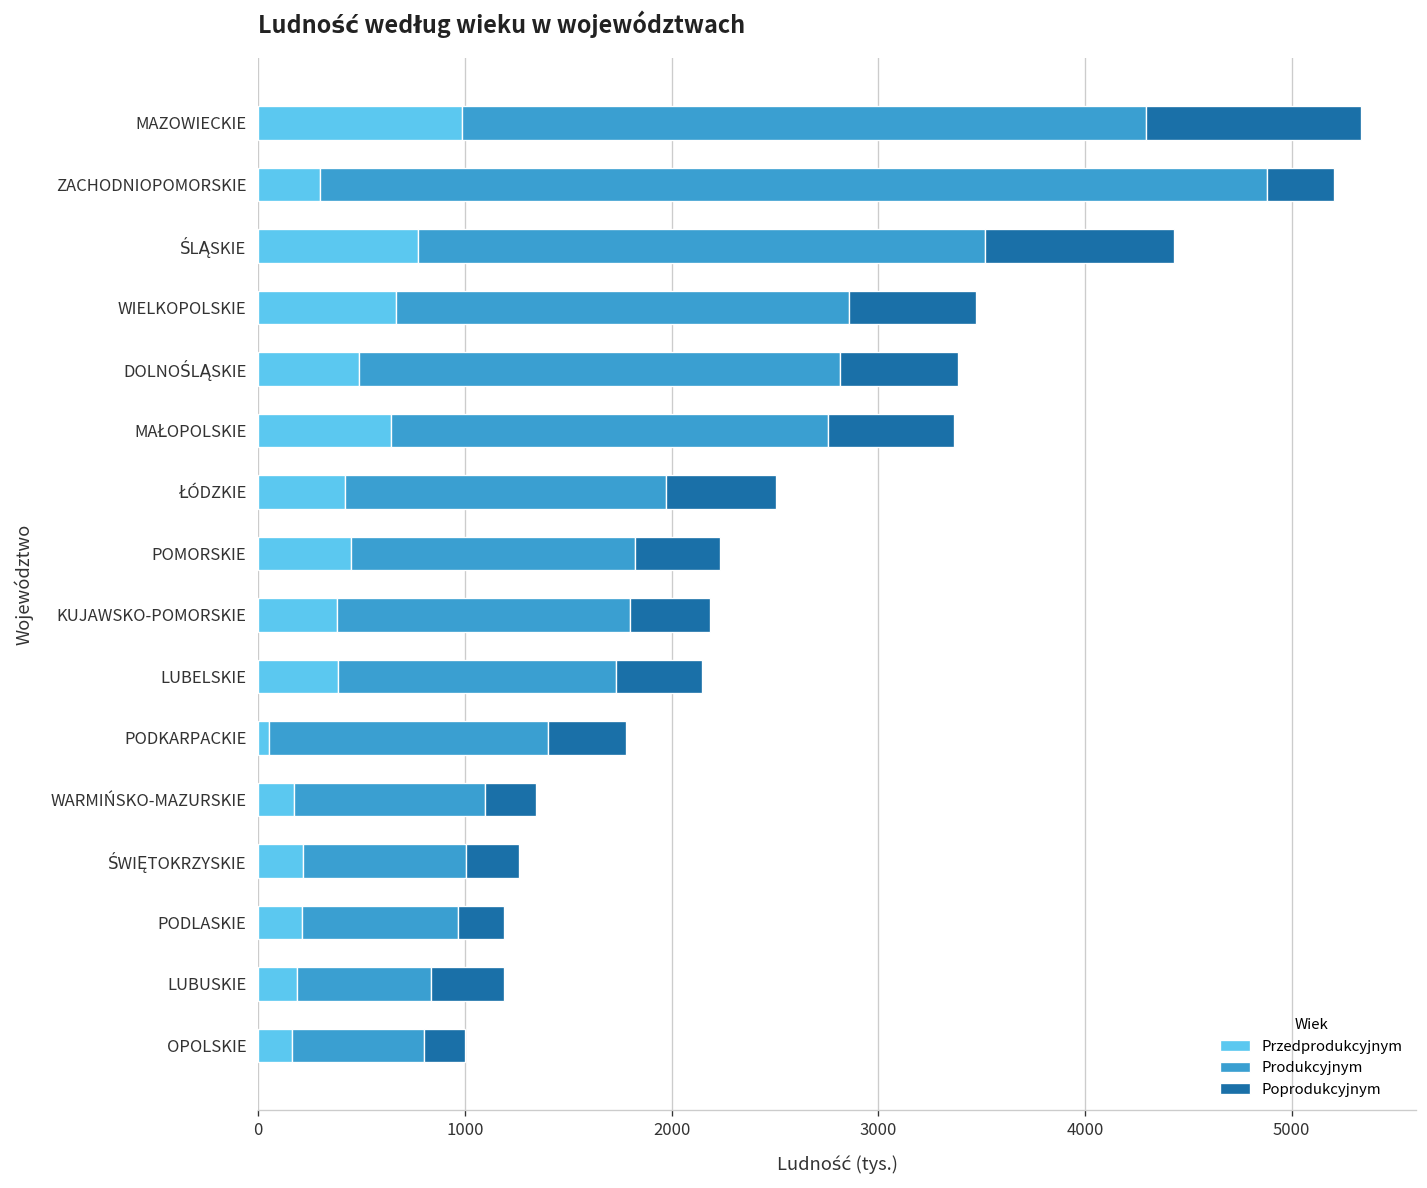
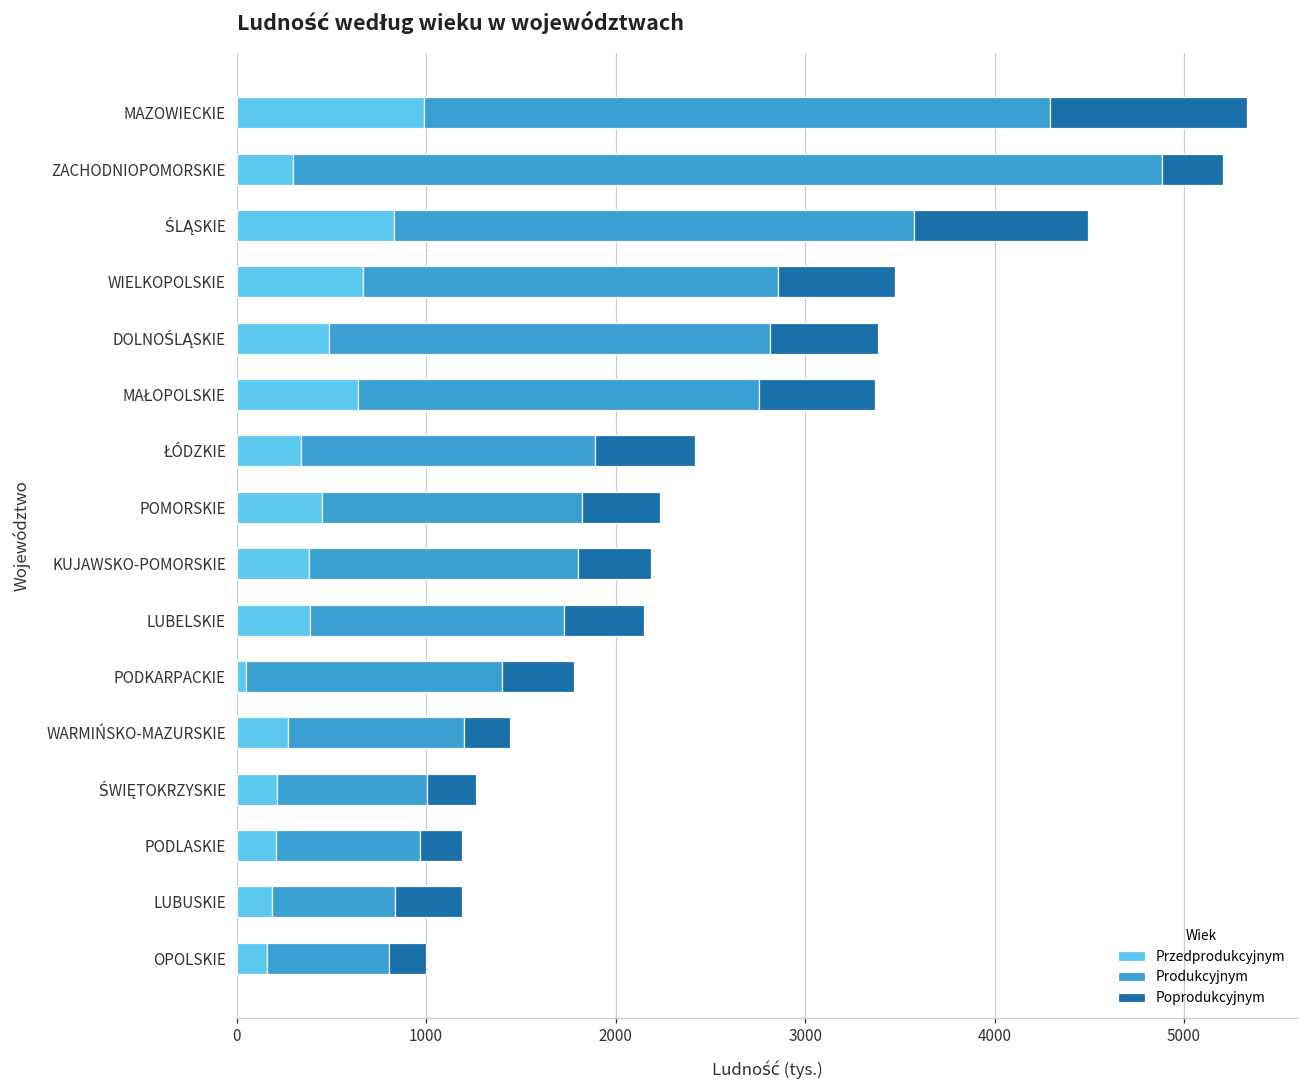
  {
    "Przedprodukcyjnym": {
      "MAZOWIECKIE": 990,
      "ZACHODNIOPOMORSKIE": 300,
-     "ŚLĄSKIE": 770,
+     "ŚLĄSKIE": 830,
      "WIELKOPOLSKIE": 670,
      "DOLNOŚLĄSKIE": 490,
      "MAŁOPOLSKIE": 640,
-     "ŁÓDZKIE": 420,
+     "ŁÓDZKIE": 340,
      "POMORSKIE": 450,
      "KUJAWSKO-POMORSKIE": 380,
      "LUBELSKIE": 390,
      "PODKARPACKIE": 50,
-     "WARMIŃSKO-MAZURSKIE": 170,
+     "WARMIŃSKO-MAZURSKIE": 270,
      "ŚWIĘTOKRZYSKIE": 220,
      "PODLASKIE": 210,
      "LUBUSKIE": 190,
      "OPOLSKIE": 160
    },
    "Produkcyjnym": {
      "MAZOWIECKIE": 3300,
      "ZACHODNIOPOMORSKIE": 4580,
      "ŚLĄSKIE": 2740,
      "WIELKOPOLSKIE": 2190,
      "DOLNOŚLĄSKIE": 2320,
      "MAŁOPOLSKIE": 2120,
      "ŁÓDZKIE": 1550,
      "POMORSKIE": 1380,
      "KUJAWSKO-POMORSKIE": 1420,
      "LUBELSKIE": 1340,
      "PODKARPACKIE": 1350,
      "WARMIŃSKO-MAZURSKIE": 930,
      "ŚWIĘTOKRZYSKIE": 790,
      "PODLASKIE": 760,
      "LUBUSKIE": 650,
      "OPOLSKIE": 640
    },
    "Poprodukcyjnym": {
      "MAZOWIECKIE": 1040,
      "ZACHODNIOPOMORSKIE": 320,
      "ŚLĄSKIE": 920,
      "WIELKOPOLSKIE": 610,
      "DOLNOŚLĄSKIE": 570,
      "MAŁOPOLSKIE": 610,
      "ŁÓDZKIE": 530,
      "POMORSKIE": 410,
      "KUJAWSKO-POMORSKIE": 380,
      "LUBELSKIE": 420,
      "PODKARPACKIE": 380,
      "WARMIŃSKO-MAZURSKIE": 250,
      "ŚWIĘTOKRZYSKIE": 260,
      "PODLASKIE": 230,
      "LUBUSKIE": 350,
      "OPOLSKIE": 200
    }
  }
